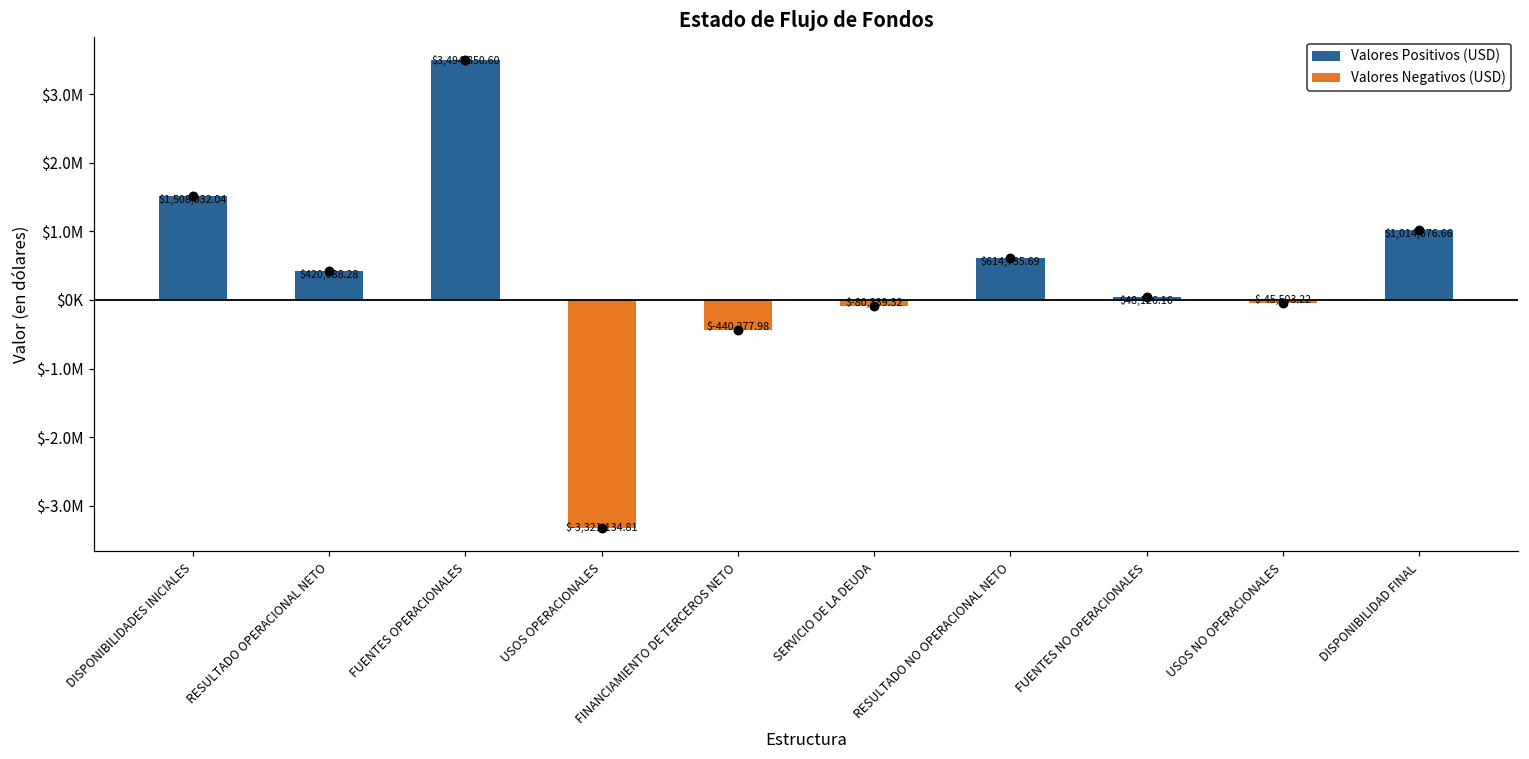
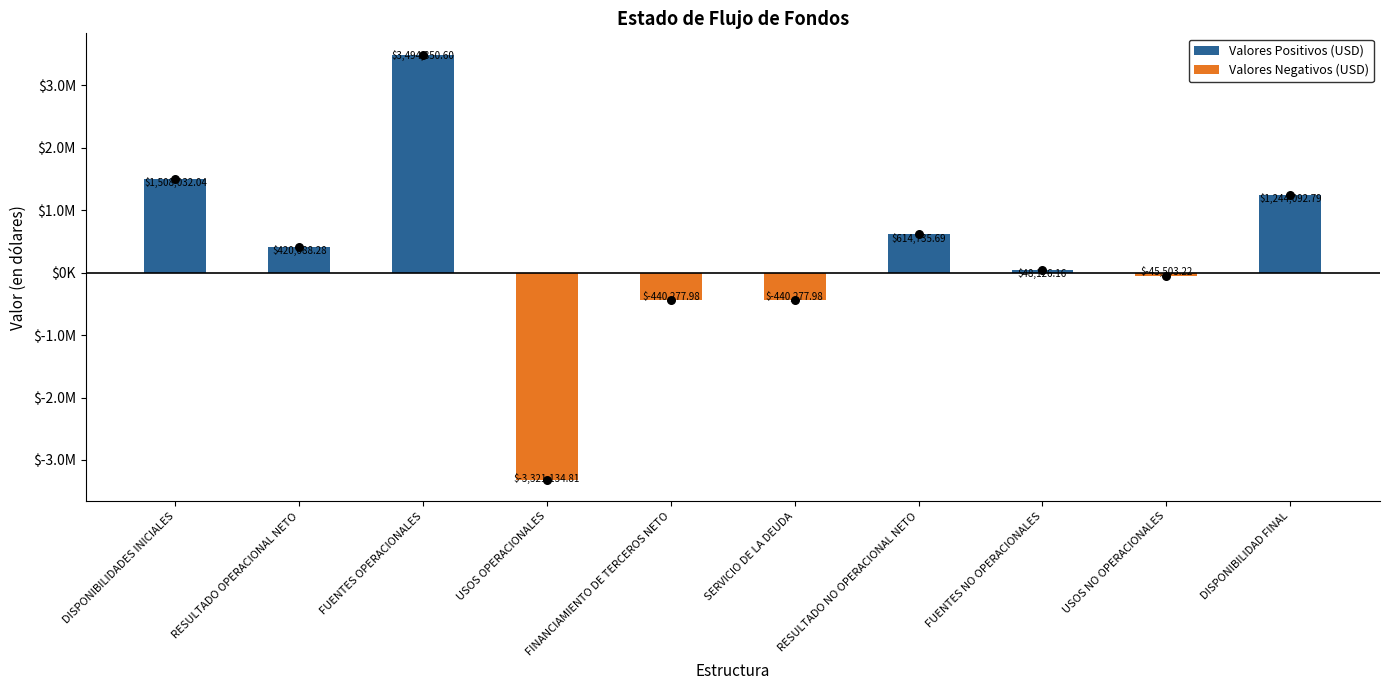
  {
    "Valores Positivos (USD)": {
-     "DISPONIBILIDAD FINAL": "$1,014,676.66"
+     "DISPONIBILIDAD FINAL": "$1,244,092.79"
    },
    "Valores Negativos (USD)": {
-     "SERVICIO DE LA DEUDA": "$-80,339.32"
+     "SERVICIO DE LA DEUDA": "$-440,277.98"
    }
  }
